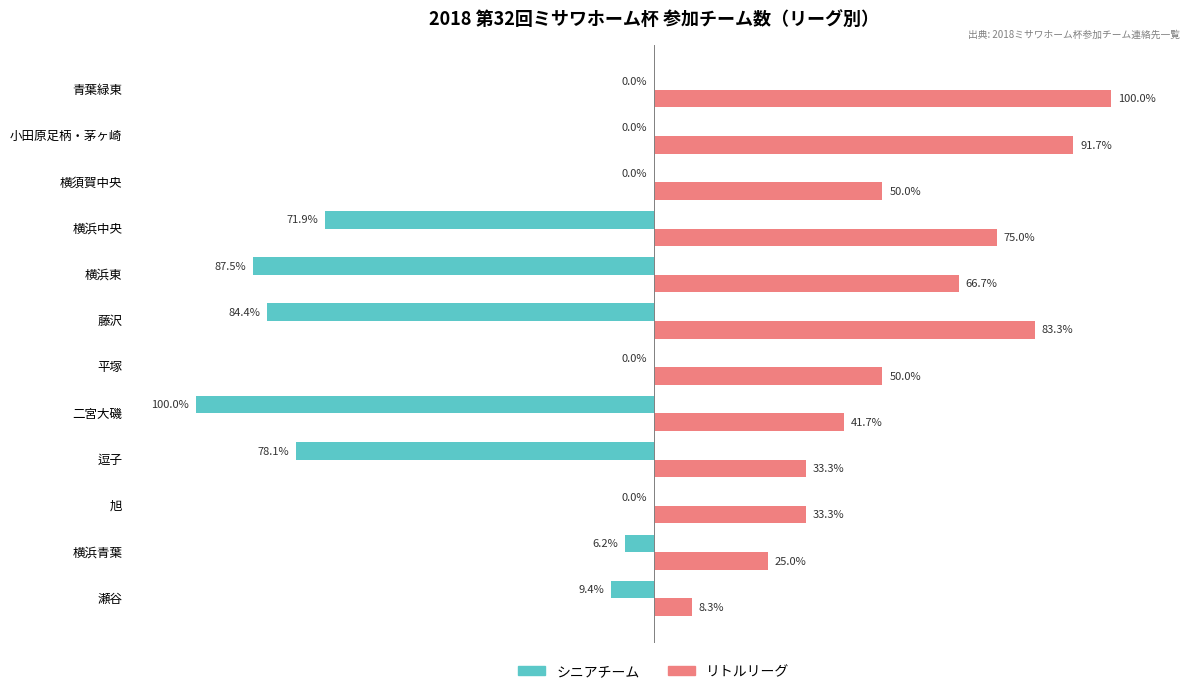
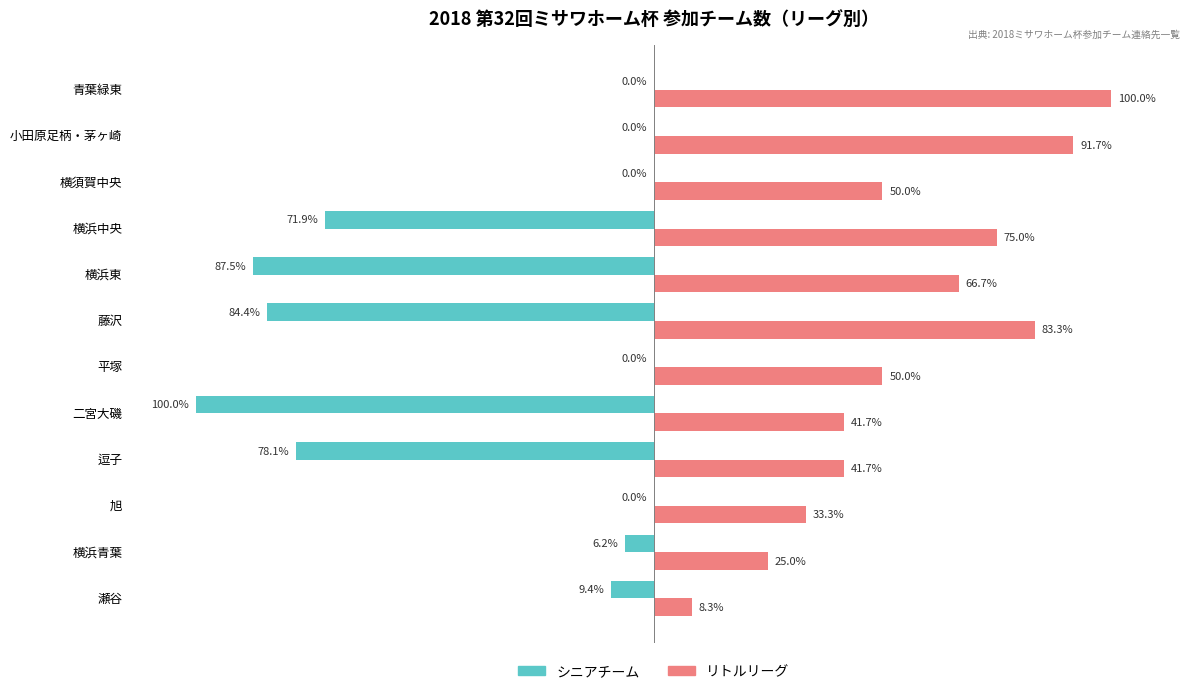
  {
    "シニアチーム": {
      "青葉緑東": "0.0%",
      "小田原足柄・茅ヶ崎": "0.0%",
      "横須賀中央": "0.0%",
      "平塚": "0.0%",
      "旭": "0.0%"
    },
    "リトルリーグ": {
      "青葉緑東": "100.0%",
      "小田原足柄・茅ヶ崎": "91.7%",
      "横須賀中央": "50.0%",
      "横浜中央": "75.0%",
      "横浜東": "66.7%",
      "藤沢": "83.3%",
      "平塚": "50.0%",
      "二宮大磯": "41.7%",
-     "逗子": "33.3%",
+     "逗子": "41.7%",
      "旭": "33.3%",
      "横浜青葉": "25.0%",
      "瀬谷": "8.3%"
    }
  }
